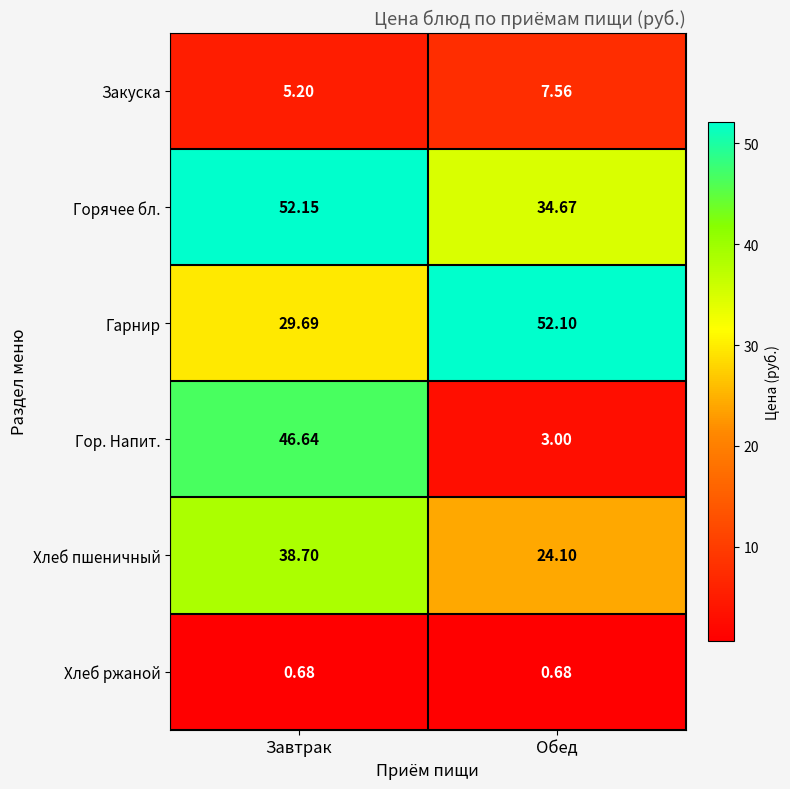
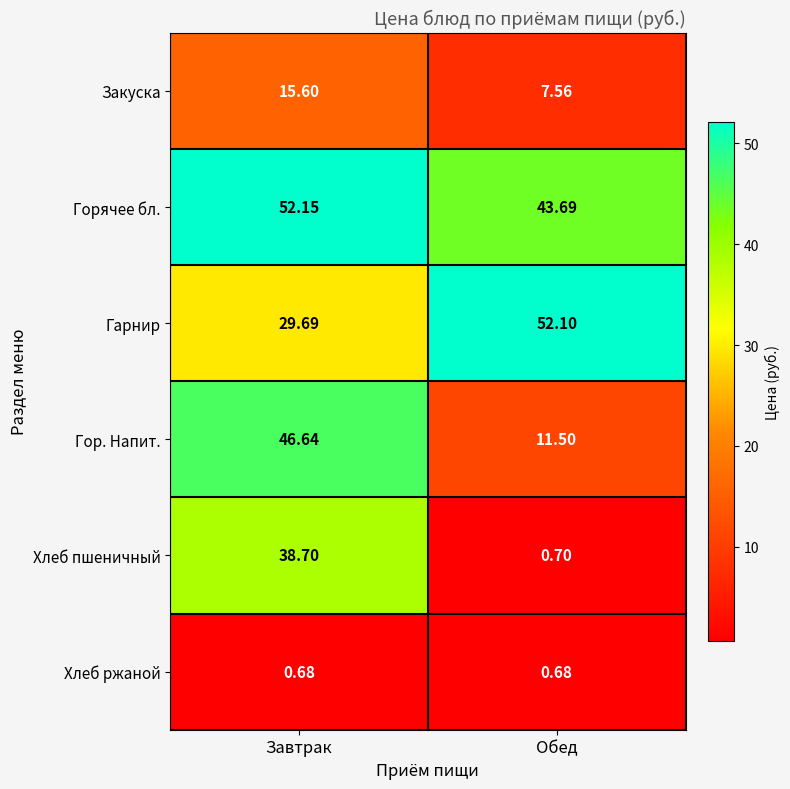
  {
    "Закуска": {
-     "Завтрак": 5.20,
+     "Завтрак": 15.60,
      "Обед": 7.56
    },
    "Горячее бл.": {
      "Завтрак": 52.15,
-     "Обед": 34.67
+     "Обед": 43.69
    },
    "Гарнир": {
      "Завтрак": 29.69,
      "Обед": 52.10
    },
    "Гор. Напит.": {
      "Завтрак": 46.64,
-     "Обед": 3.00
+     "Обед": 11.50
    },
    "Хлеб пшеничный": {
      "Завтрак": 38.70,
-     "Обед": 24.10
+     "Обед": 0.70
    },
    "Хлеб ржаной": {
      "Завтрак": 0.68,
      "Обед": 0.68
    }
  }
